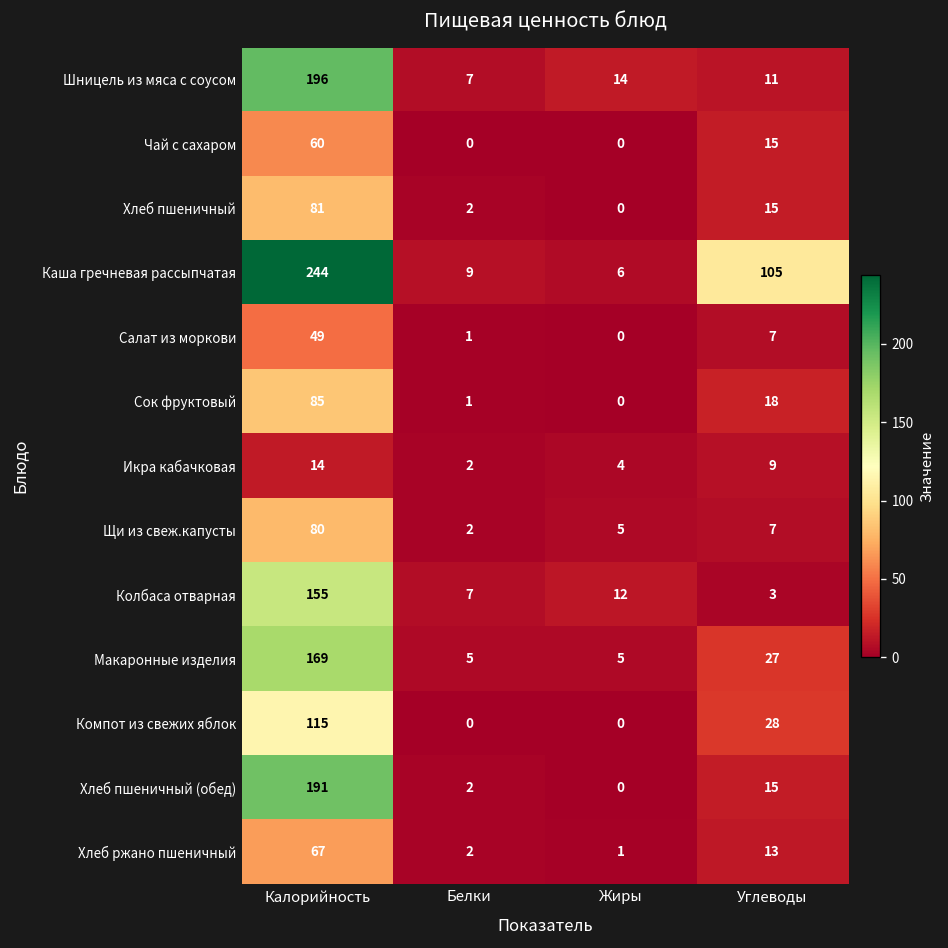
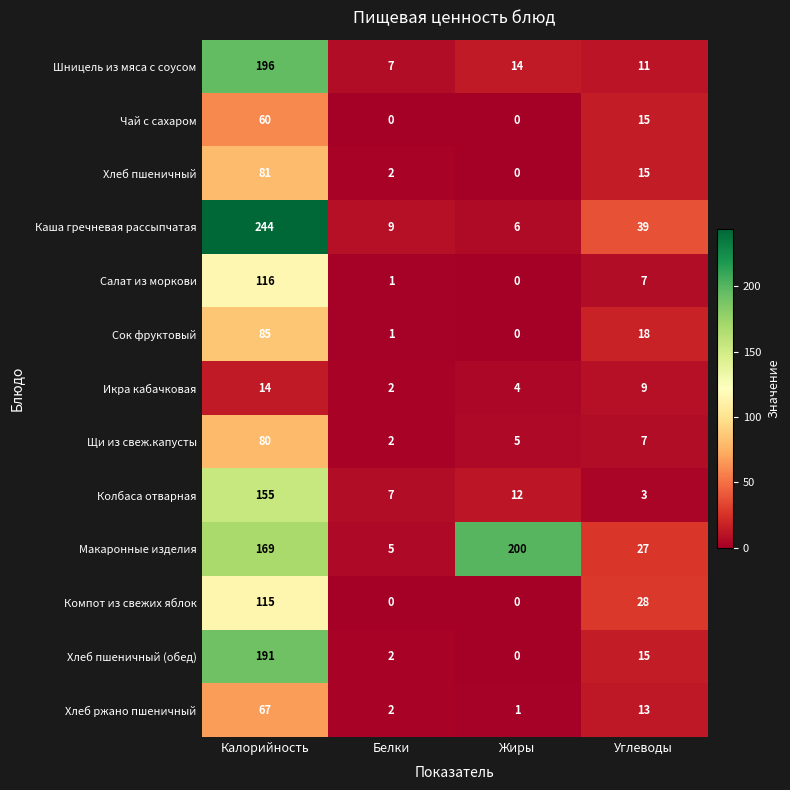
  {
    "Шницель из мяса с соусом": {
      "Калорийность": 196,
      "Белки": 7,
      "Жиры": 14,
      "Углеводы": 11
    },
    "Чай с сахаром": {
      "Калорийность": 60,
      "Белки": 0,
      "Жиры": 0,
      "Углеводы": 15
    },
    "Хлеб пшеничный": {
      "Калорийность": 81,
      "Белки": 2,
      "Жиры": 0,
      "Углеводы": 15
    },
    "Каша гречневая рассыпчатая": {
      "Калорийность": 244,
      "Белки": 9,
      "Жиры": 6,
-     "Углеводы": 105
+     "Углеводы": 39
    },
    "Салат из моркови": {
-     "Калорийность": 49,
+     "Калорийность": 116,
      "Белки": 1,
      "Жиры": 0,
      "Углеводы": 7
    },
    "Сок фруктовый": {
      "Калорийность": 85,
      "Белки": 1,
      "Жиры": 0,
      "Углеводы": 18
    },
    "Икра кабачковая": {
      "Калорийность": 14,
      "Белки": 2,
      "Жиры": 4,
      "Углеводы": 9
    },
    "Щи из свеж.капусты": {
      "Калорийность": 80,
      "Белки": 2,
      "Жиры": 5,
      "Углеводы": 7
    },
    "Колбаса отварная": {
      "Калорийность": 155,
      "Белки": 7,
      "Жиры": 12,
      "Углеводы": 3
    },
    "Макаронные изделия": {
      "Калорийность": 169,
      "Белки": 5,
-     "Жиры": 5,
+     "Жиры": 200,
      "Углеводы": 27
    },
    "Компот из свежих яблок": {
      "Калорийность": 115,
      "Белки": 0,
      "Жиры": 0,
      "Углеводы": 28
    },
    "Хлеб пшеничный (обед)": {
      "Калорийность": 191,
      "Белки": 2,
      "Жиры": 0,
      "Углеводы": 15
    },
    "Хлеб ржано пшеничный": {
      "Калорийность": 67,
      "Белки": 2,
      "Жиры": 1,
      "Углеводы": 13
    }
  }
